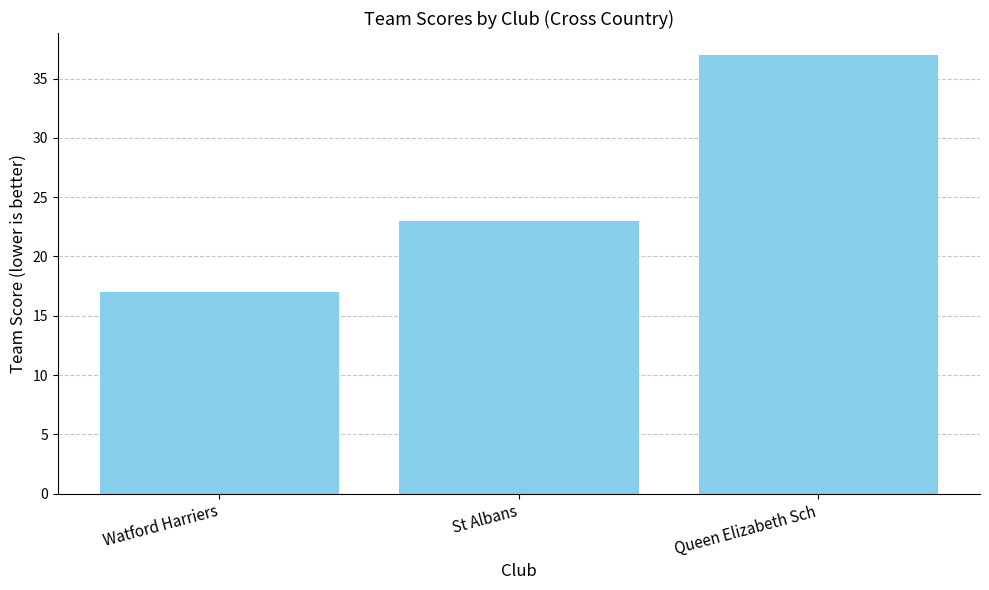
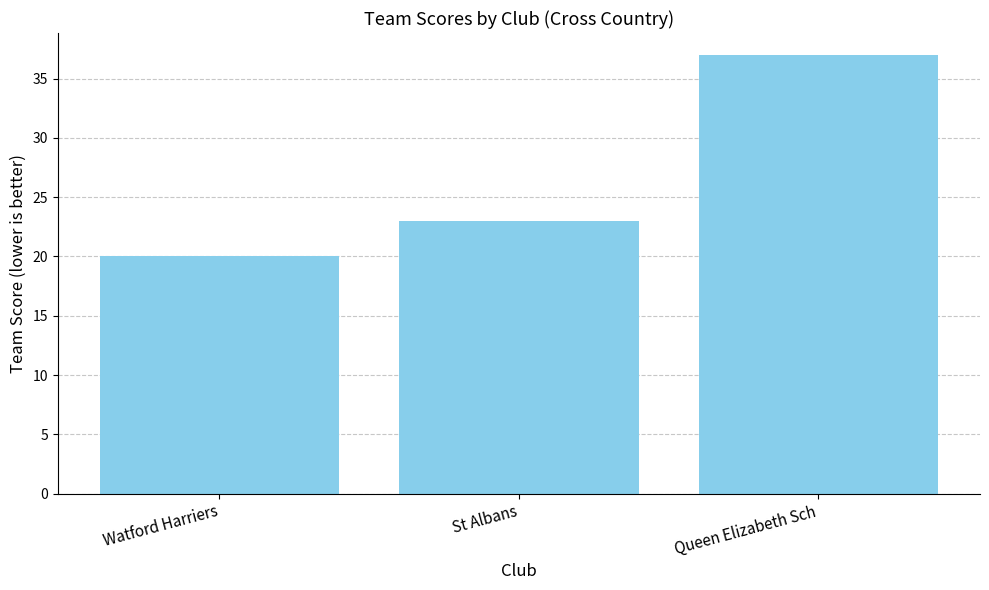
  {
-   "Watford Harriers": 17,
+   "Watford Harriers": 20,
    "St Albans": 23,
    "Queen Elizabeth Sch": 37
  }
